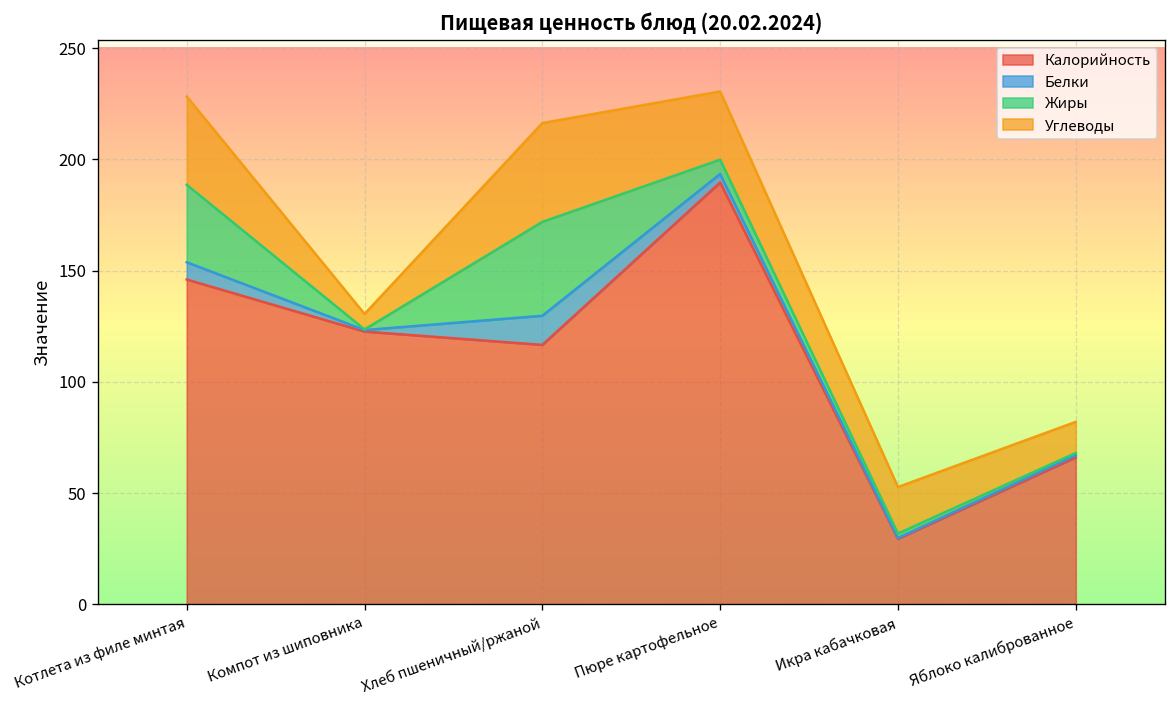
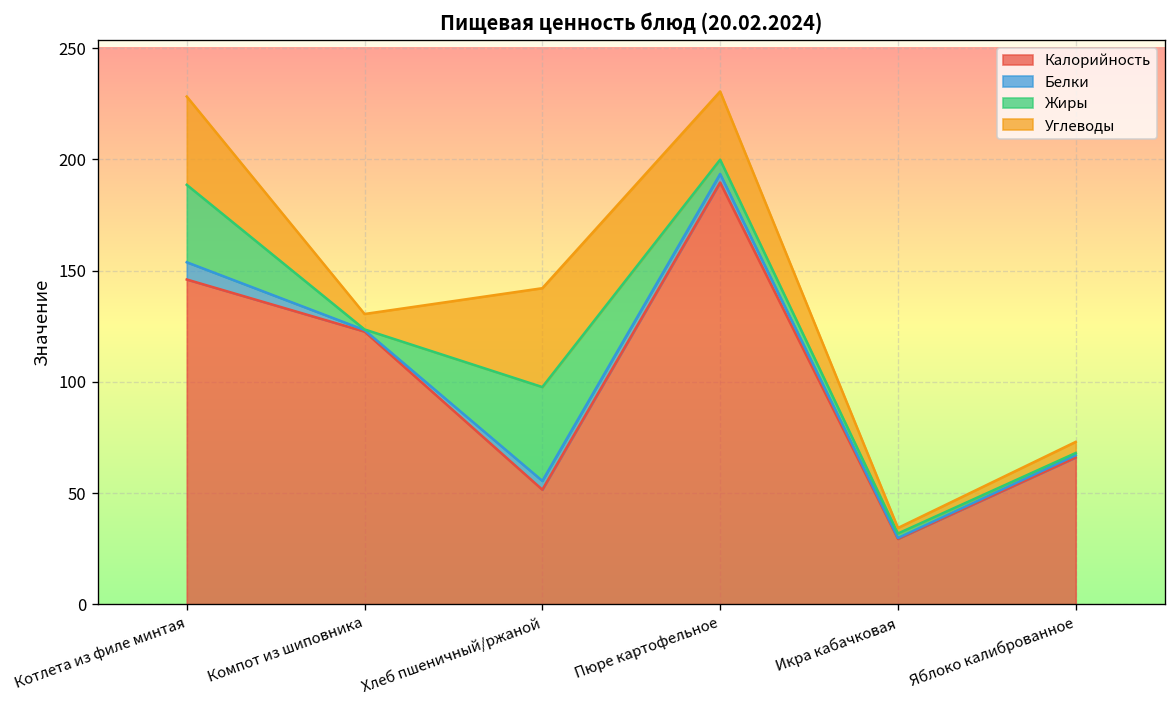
  {
    "Калорийность": {
      "Котлета из филе минтая": 146,
-     "Хлеб пшеничный/ржаной": 117,
+     "Хлеб пшеничный/ржаной": 52,
      "Пюре картофельное": 190
    },
    "Белки": {
      "Котлета из филе минтая": 8,
-     "Хлеб пшеничный/ржаной": 13,
+     "Хлеб пшеничный/ржаной": 4,
      "Пюре картофельное": 4
    },
    "Жиры": {
      "Котлета из филе минтая": 35,
      "Хлеб пшеничный/ржаной": 42,
      "Пюре картофельное": 6,
      "Икра кабачковая": 2
    },
    "Углеводы": {
      "Котлета из филе минтая": 40,
      "Компот из шиповника": 7,
      "Хлеб пшеничный/ржаной": 44,
      "Пюре картофельное": 31,
-     "Икра кабачковая": 21,
-     "Яблоко калиброванное": 14
+     "Икра кабачковая": 3,
+     "Яблоко калиброванное": 5
    }
  }
